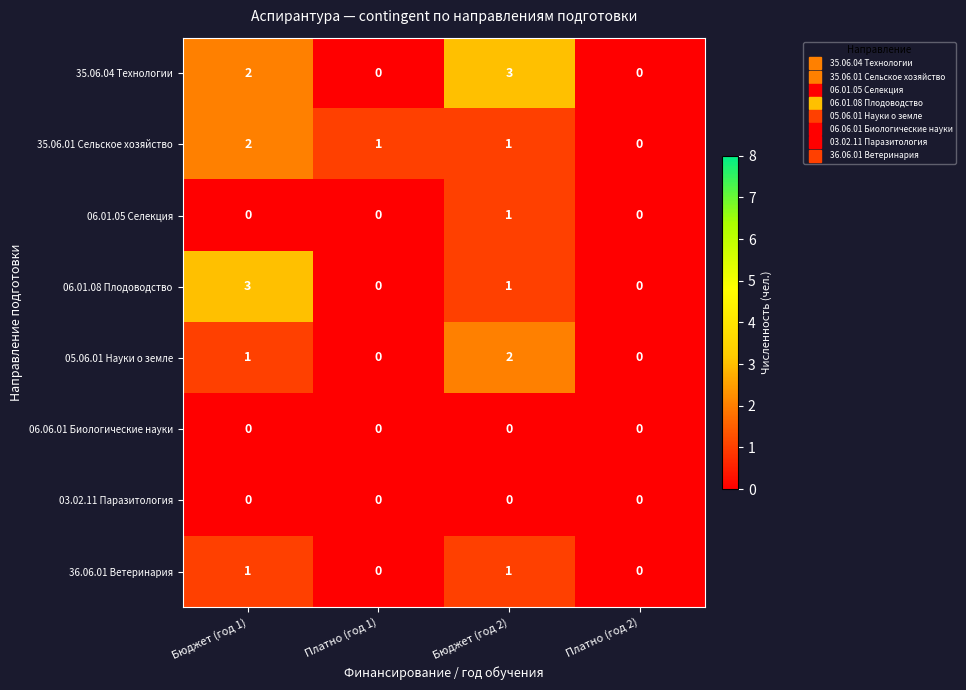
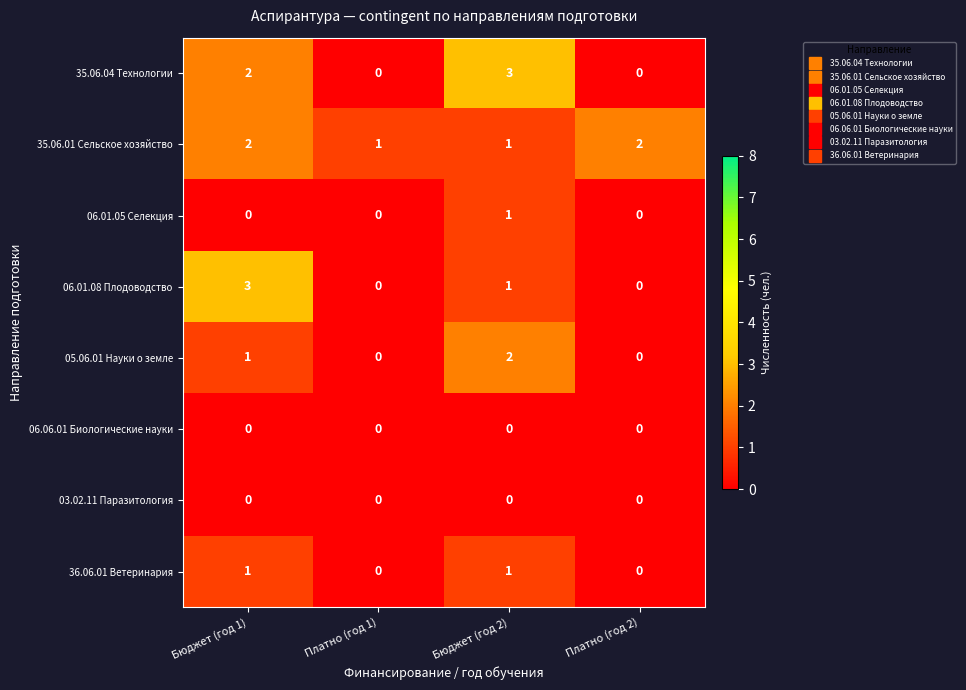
  {
    "35.06.04 Технологии": {
      "Бюджет (год 1)": 2,
      "Платно (год 1)": 0,
      "Бюджет (год 2)": 3,
      "Платно (год 2)": 0
    },
    "35.06.01 Сельское хозяйство": {
      "Бюджет (год 1)": 2,
      "Платно (год 1)": 1,
      "Бюджет (год 2)": 1,
-     "Платно (год 2)": 0
+     "Платно (год 2)": 2
    },
    "06.01.05 Селекция": {
      "Бюджет (год 1)": 0,
      "Платно (год 1)": 0,
      "Бюджет (год 2)": 1,
      "Платно (год 2)": 0
    },
    "06.01.08 Плодоводство": {
      "Бюджет (год 1)": 3,
      "Платно (год 1)": 0,
      "Бюджет (год 2)": 1,
      "Платно (год 2)": 0
    },
    "05.06.01 Науки о земле": {
      "Бюджет (год 1)": 1,
      "Платно (год 1)": 0,
      "Бюджет (год 2)": 2,
      "Платно (год 2)": 0
    },
    "06.06.01 Биологические науки": {
      "Бюджет (год 1)": 0,
      "Платно (год 1)": 0,
      "Бюджет (год 2)": 0,
      "Платно (год 2)": 0
    },
    "03.02.11 Паразитология": {
      "Бюджет (год 1)": 0,
      "Платно (год 1)": 0,
      "Бюджет (год 2)": 0,
      "Платно (год 2)": 0
    },
    "36.06.01 Ветеринария": {
      "Бюджет (год 1)": 1,
      "Платно (год 1)": 0,
      "Бюджет (год 2)": 1,
      "Платно (год 2)": 0
    }
  }
